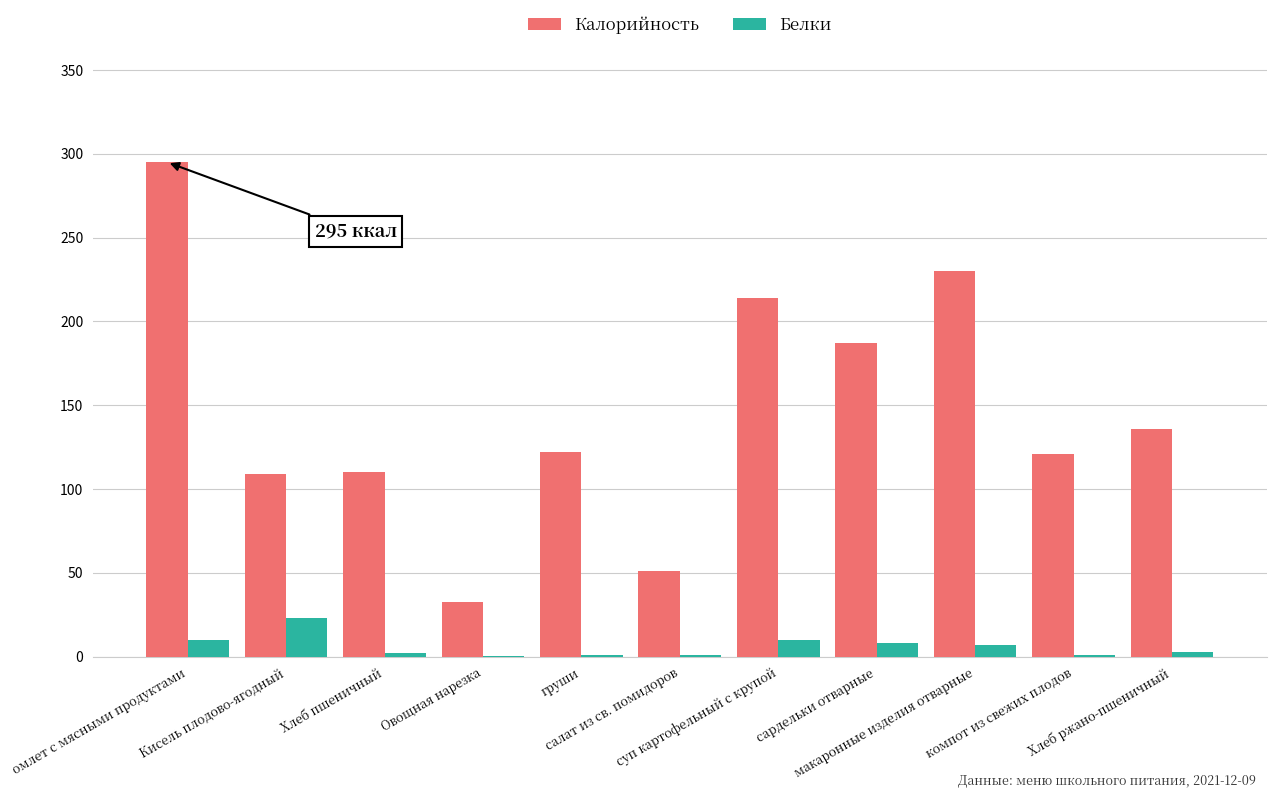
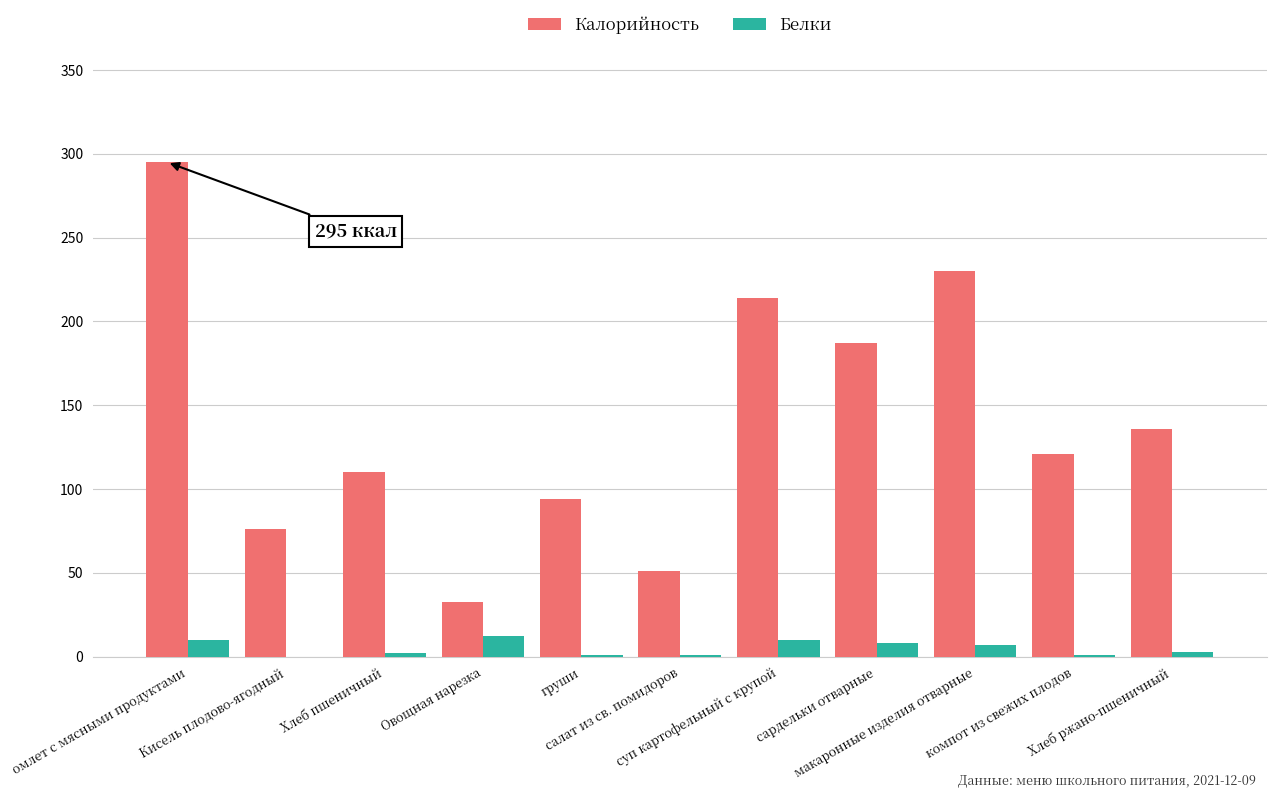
  {
    "Калорийность": {
-     "Кисель плодово-ягодный": 109,
+     "Кисель плодово-ягодный": 76,
      "Хлеб пшеничный": 110,
      "Овощная нарезка": 33,
-     "груши": 122,
+     "груши": 94,
      "салат из св. помидоров": 51,
      "суп картофельный с крупой": 214,
      "сардельки отварные": 187,
      "макаронные изделия отварные": 230,
      "компот из свежих плодов": 121,
      "Хлеб ржано-пшеничный": 136
    },
    "Белки": {
      "омлет с мясными продуктами": 10,
-     "Кисель плодово-ягодный": 23,
+     "Кисель плодово-ягодный": 0,
      "Хлеб пшеничный": 2,
-     "Овощная нарезка": 1,
+     "Овощная нарезка": 12,
      "суп картофельный с крупой": 10,
      "сардельки отварные": 8,
      "макаронные изделия отварные": 7,
      "Хлеб ржано-пшеничный": 2
    }
  }
